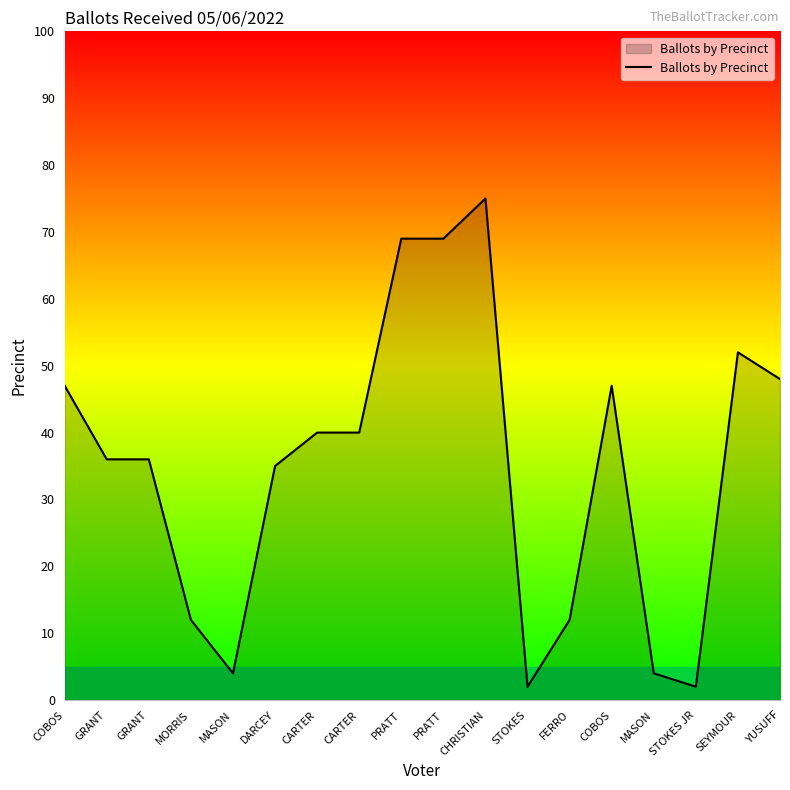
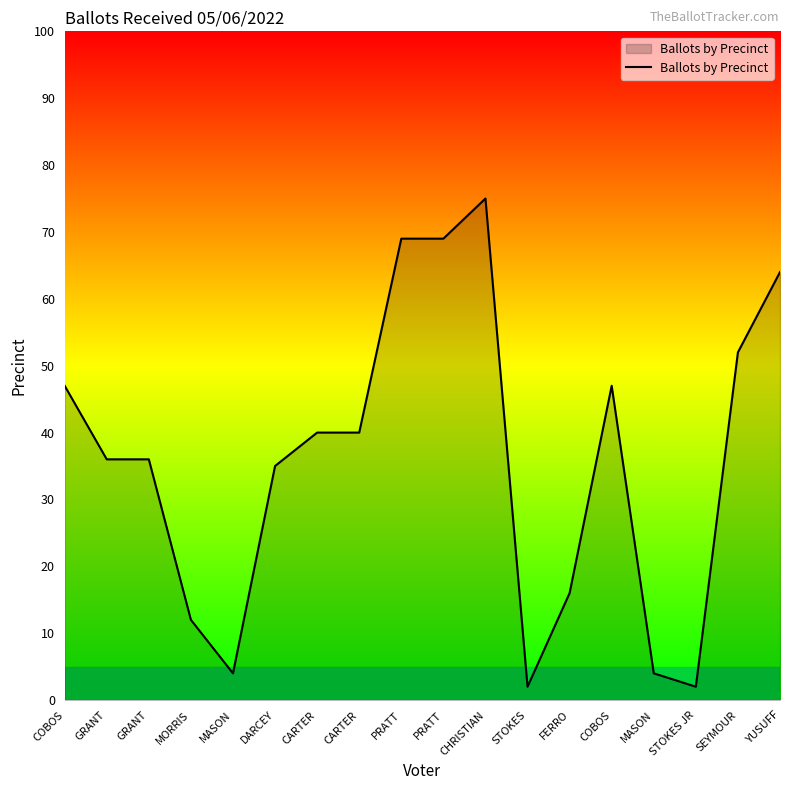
  {
    "MORRIS": 12,
    "DARCEY": 35,
    "CHRISTIAN": 75,
-   "FERRO": 12,
+   "FERRO": 16,
    "SEYMOUR": 52,
-   "YUSUFF": 48
+   "YUSUFF": 64
  }
